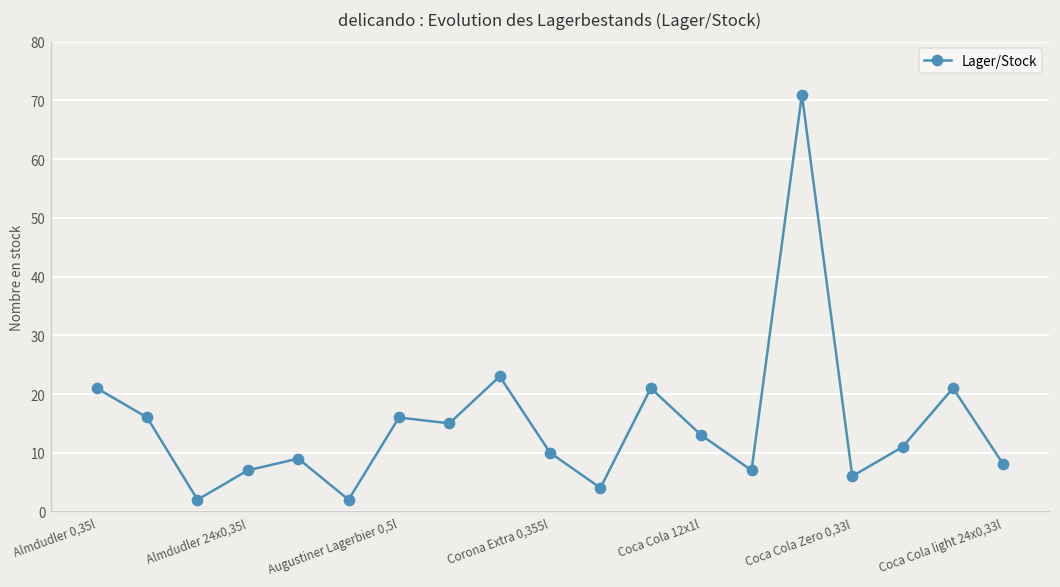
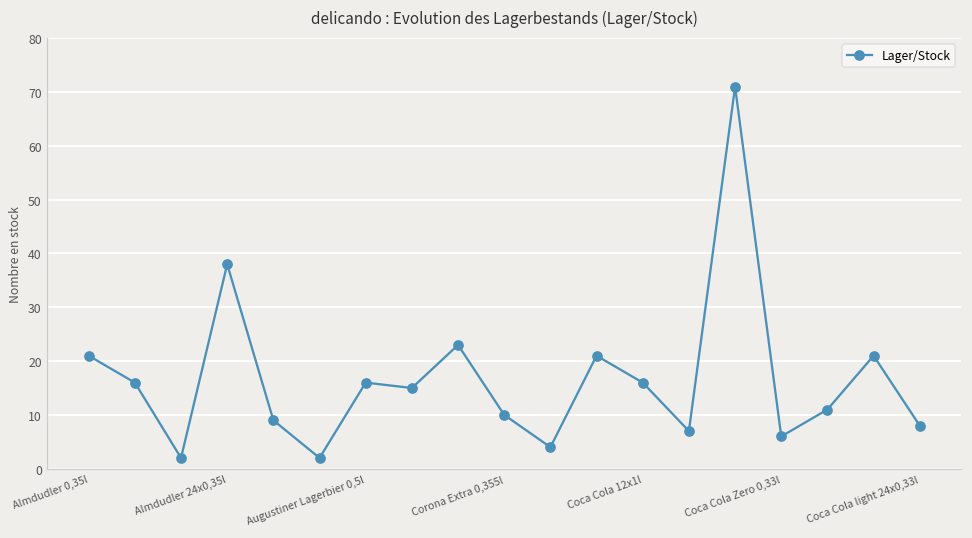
  {
    "Almdudler 0,35l": 21,
-   "Almdudler 24x0,35l": 7,
+   "Almdudler 24x0,35l": 38,
    "Augustiner Lagerbier 0,5l": 16,
    "Corona Extra 0,355l": 10,
-   "Coca Cola 12x1l": 13,
+   "Coca Cola 12x1l": 16,
    "Coca Cola Zero 0,33l": 6,
    "Coca Cola light 24x0,33l": 8
  }
